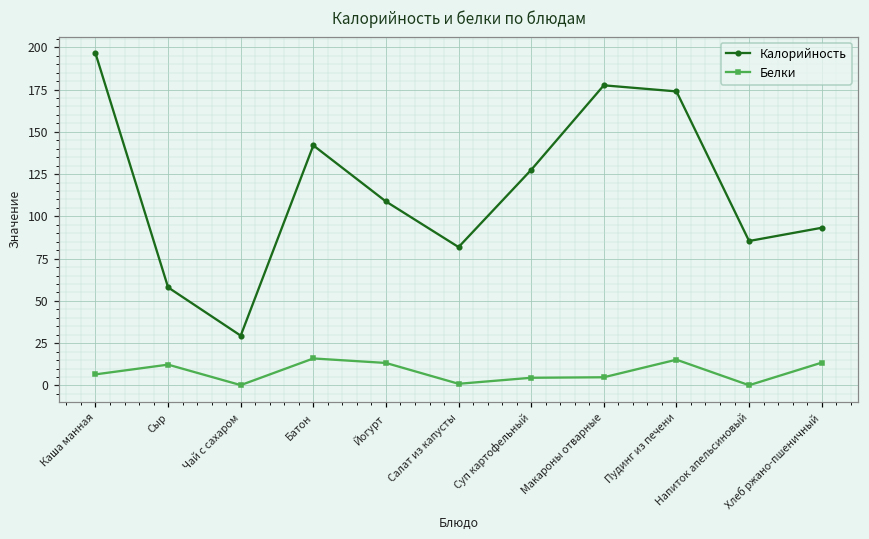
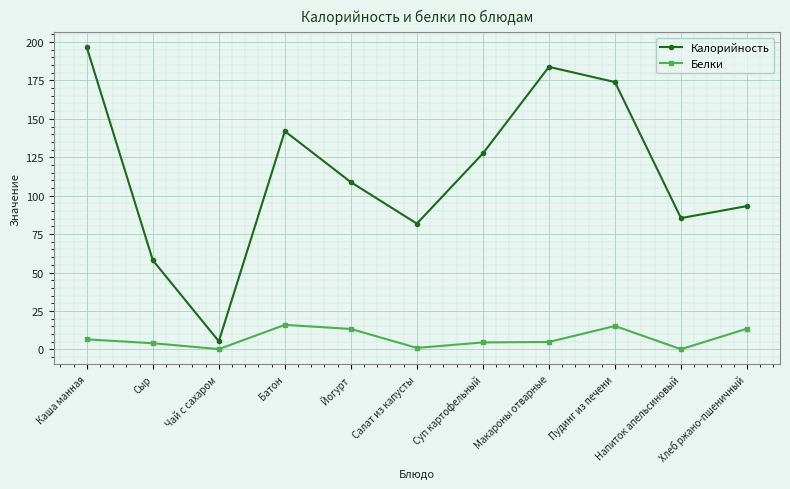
  {
    "Калорийность": {
      "Каша манная": 196,
      "Сыр": 58,
-     "Чай с сахаром": 29,
+     "Чай с сахаром": 5,
      "Батон": 142,
      "Йогурт": 109,
      "Салат из капусты": 82,
      "Суп картофельный": 128,
-     "Макароны отварные": 178,
+     "Макароны отварные": 184,
      "Пудинг из печени": 174,
      "Напиток апельсиновый": 85,
      "Хлеб ржано-пшеничный": 93
    },
    "Белки": {
      "Каша манная": 7,
-     "Сыр": 12,
+     "Сыр": 4,
      "Чай с сахаром": 0,
      "Батон": 16,
      "Йогурт": 13,
      "Салат из капусты": 1,
      "Суп картофельный": 5,
      "Макароны отварные": 5,
      "Пудинг из печени": 15,
      "Напиток апельсиновый": 0,
      "Хлеб ржано-пшеничный": 13
    }
  }
